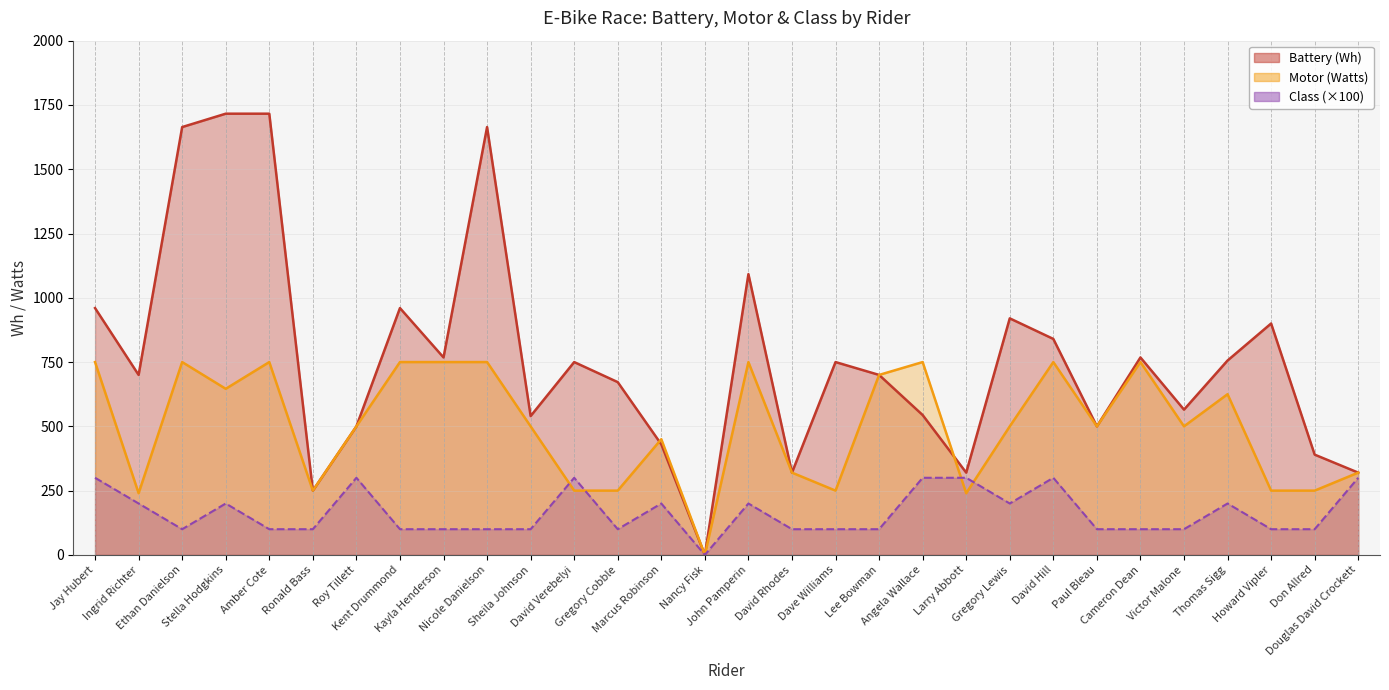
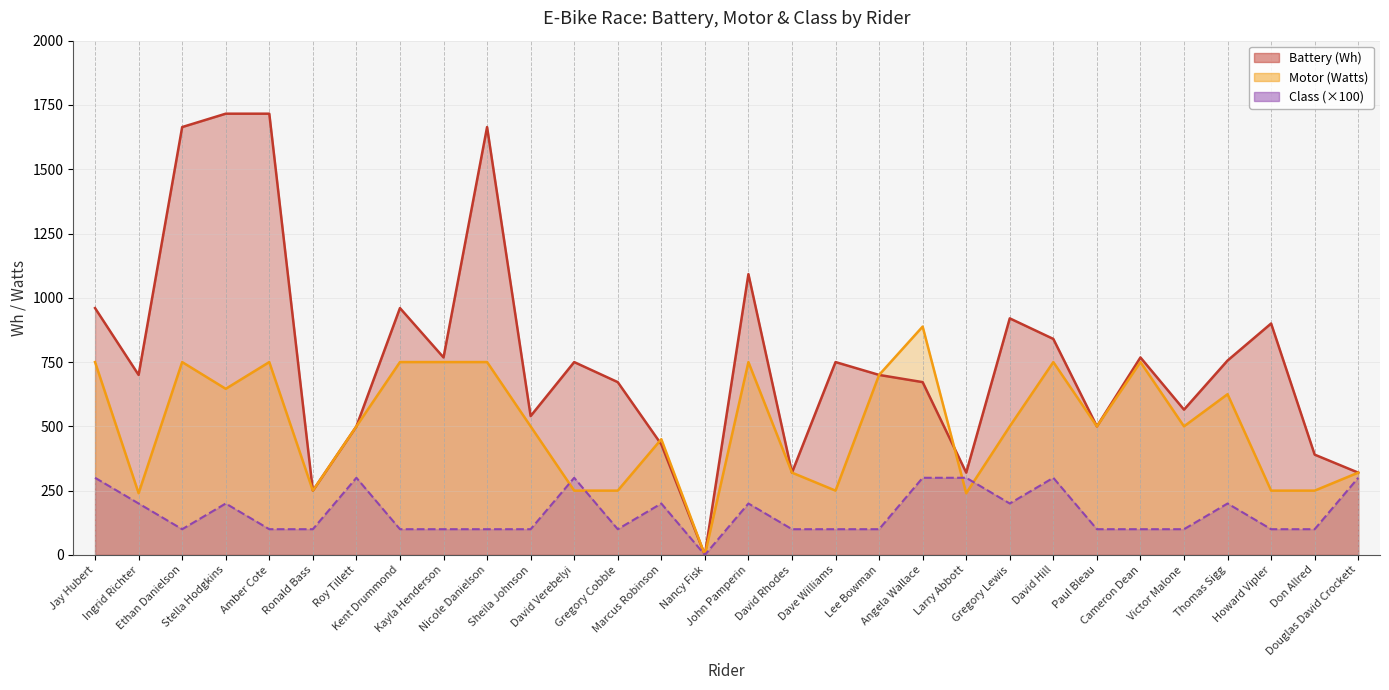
  {
    "Battery (Wh)": {
      "Jay Hubert": 960,
      "Ingrid Richter": 700,
      "Ethan Danielson": 1660,
      "Stella Hodgkins": 1720,
      "Amber Cote": 1720,
      "Kent Drummond": 960,
      "Kayla Henderson": 770,
      "Nicole Danielson": 1660,
      "Sheila Johnson": 540,
      "David Verebelyi": 750,
      "Gregory Cobble": 670,
      "Marcus Robinson": 430,
      "John Pamperin": 1090,
      "Dave Williams": 750,
-     "Angela Wallace": 540,
+     "Angela Wallace": 670,
      "Larry Abbott": 320,
      "Gregory Lewis": 920,
      "David Hill": 840,
      "Cameron Dean": 770,
      "Victor Malone": 570,
      "Thomas Sigg": 760,
      "Howard Vipler": 900,
      "Don Allred": 390
    },
    "Motor (Watts)": {
      "Jay Hubert": 750,
      "Ingrid Richter": 240,
      "Ethan Danielson": 750,
      "Stella Hodgkins": 650,
      "Amber Cote": 750,
      "Kent Drummond": 750,
      "Kayla Henderson": 750,
      "Nicole Danielson": 750,
      "Sheila Johnson": 500,
      "David Verebelyi": 250,
      "Gregory Cobble": 250,
      "Marcus Robinson": 450,
      "John Pamperin": 750,
      "Dave Williams": 250,
-     "Angela Wallace": 750,
+     "Angela Wallace": 890,
      "Larry Abbott": 240,
      "Gregory Lewis": 500,
      "David Hill": 750,
      "Cameron Dean": 750,
      "Victor Malone": 500,
      "Thomas Sigg": 630,
      "Howard Vipler": 250,
      "Don Allred": 250
    },
    "Class (×100)": {
      "Jay Hubert": 300,
      "Ingrid Richter": 200,
      "Ethan Danielson": 100,
      "Stella Hodgkins": 200,
      "Amber Cote": 100,
      "Ronald Bass": 100,
      "Roy Tillett": 300,
      "Kent Drummond": 100,
      "Kayla Henderson": 100,
      "Nicole Danielson": 100,
      "Sheila Johnson": 100,
      "David Verebelyi": 300,
      "Gregory Cobble": 100,
      "Marcus Robinson": 200,
      "John Pamperin": 200,
      "David Rhodes": 100,
      "Dave Williams": 100,
      "Lee Bowman": 100,
      "Angela Wallace": 300,
      "Larry Abbott": 300,
      "Gregory Lewis": 200,
      "David Hill": 300,
      "Paul Bleau": 100,
      "Cameron Dean": 100,
      "Victor Malone": 100,
      "Thomas Sigg": 200,
      "Howard Vipler": 100,
      "Don Allred": 100,
      "Douglas David Crockett": 300
    }
  }
